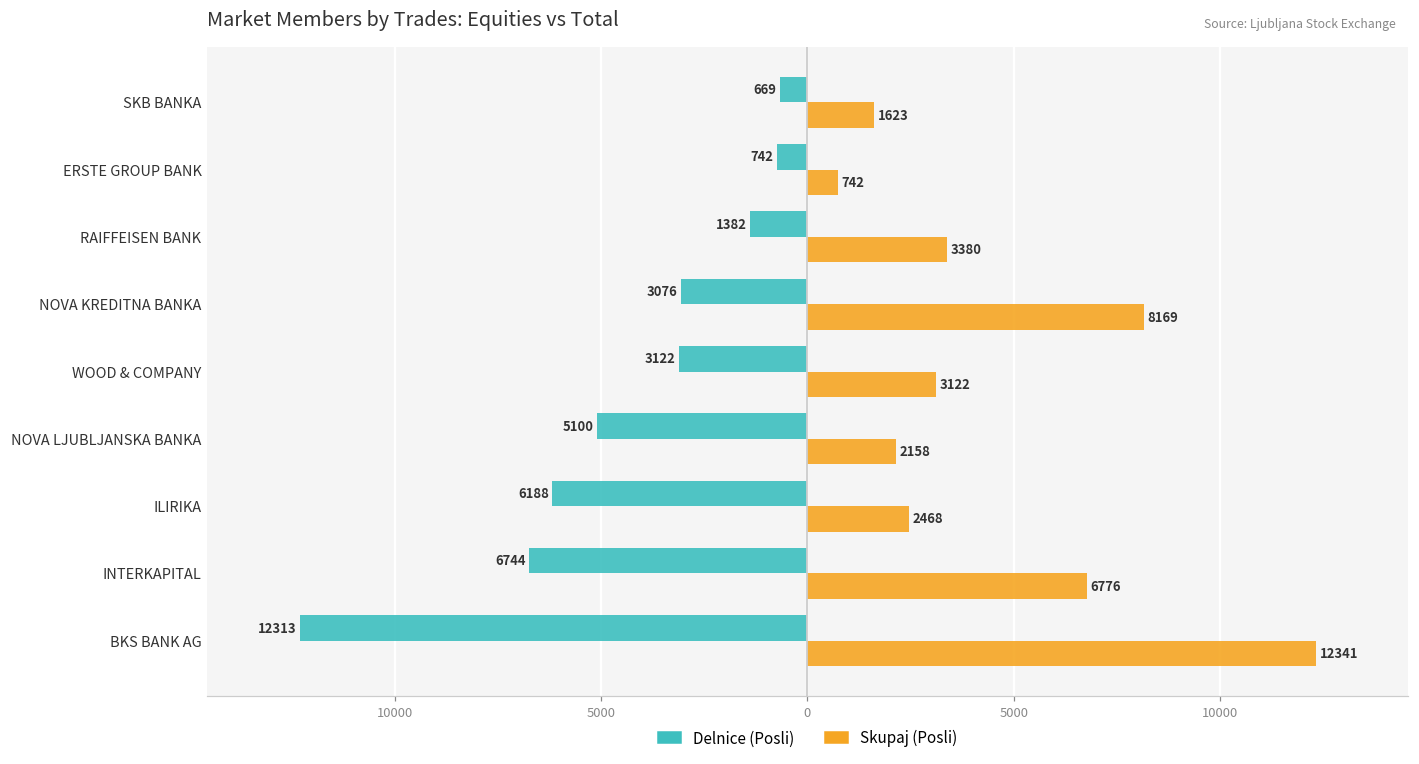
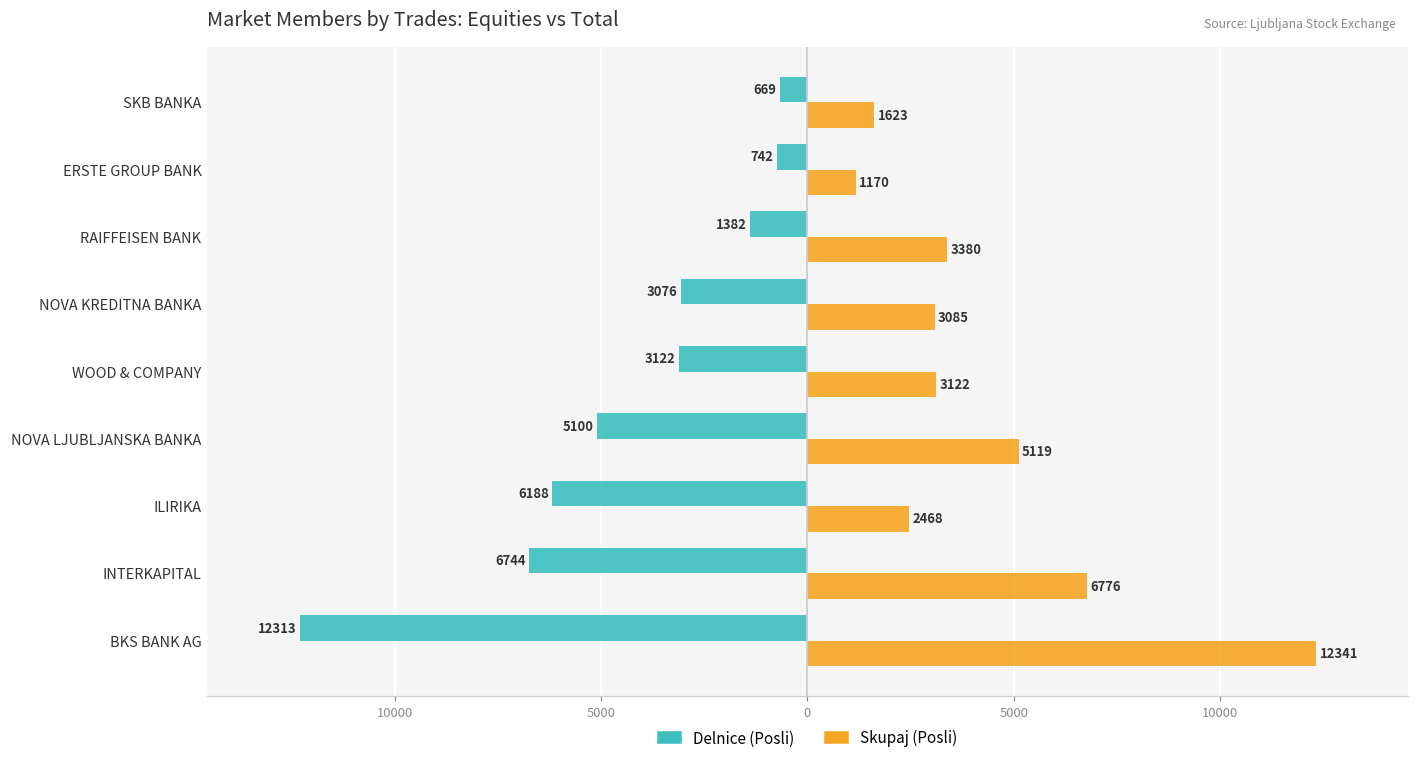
  {
    "Skupaj (Posli)": {
      "SKB BANKA": 1623,
-     "ERSTE GROUP BANK": 742,
+     "ERSTE GROUP BANK": 1170,
      "RAIFFEISEN BANK": 3380,
-     "NOVA KREDITNA BANKA": 8169,
+     "NOVA KREDITNA BANKA": 3085,
      "WOOD & COMPANY": 3122,
-     "NOVA LJUBLJANSKA BANKA": 2158,
+     "NOVA LJUBLJANSKA BANKA": 5119,
      "ILIRIKA": 2468,
      "INTERKAPITAL": 6776,
      "BKS BANK AG": 12341
    }
  }
